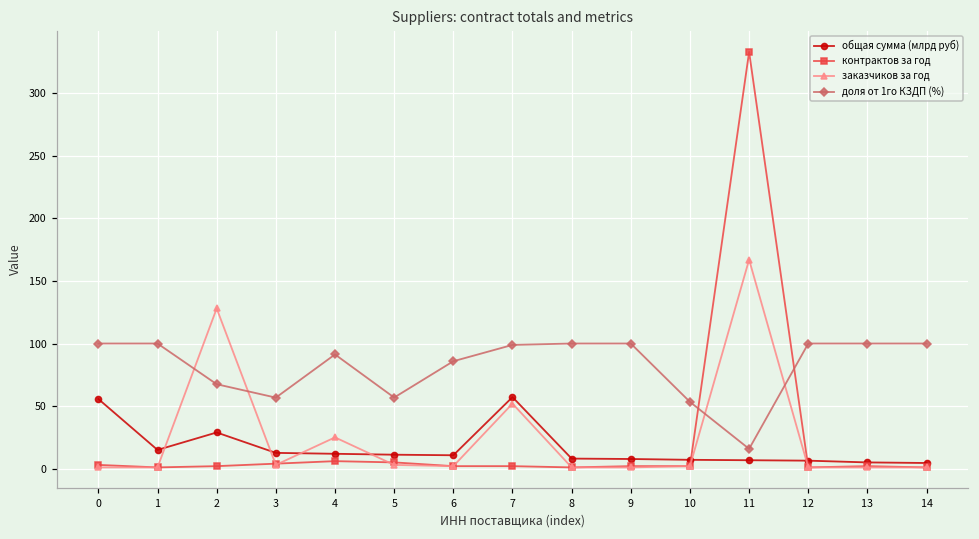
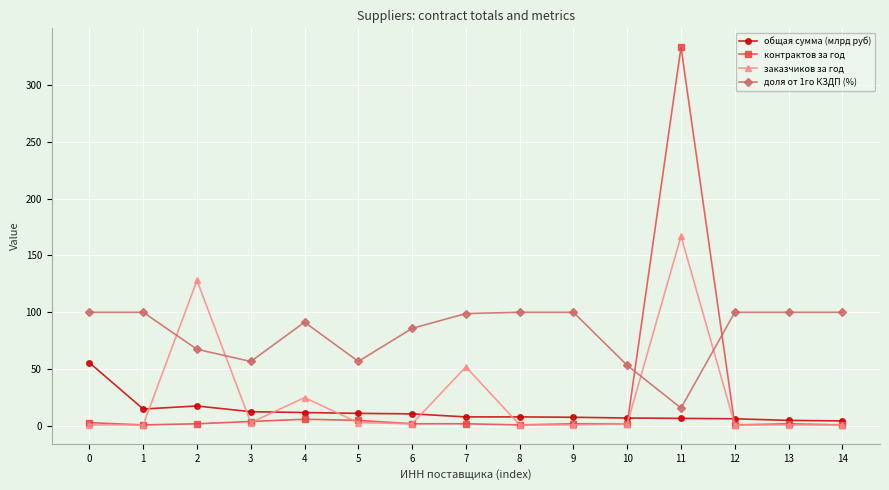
  {
    "общая сумма (млрд руб)": {
      "0": 56,
      "1": 15,
-     "2": 29,
+     "2": 18,
      "3": 13,
      "4": 12,
      "5": 11,
      "6": 11,
-     "7": 57,
+     "7": 8,
      "8": 8,
      "9": 8,
      "10": 7,
      "11": 7,
      "12": 6,
      "13": 5,
      "14": 5
    },
    "заказчиков за год": {
      "2": 128,
      "4": 25,
      "7": 52,
      "11": 167
    }
  }
